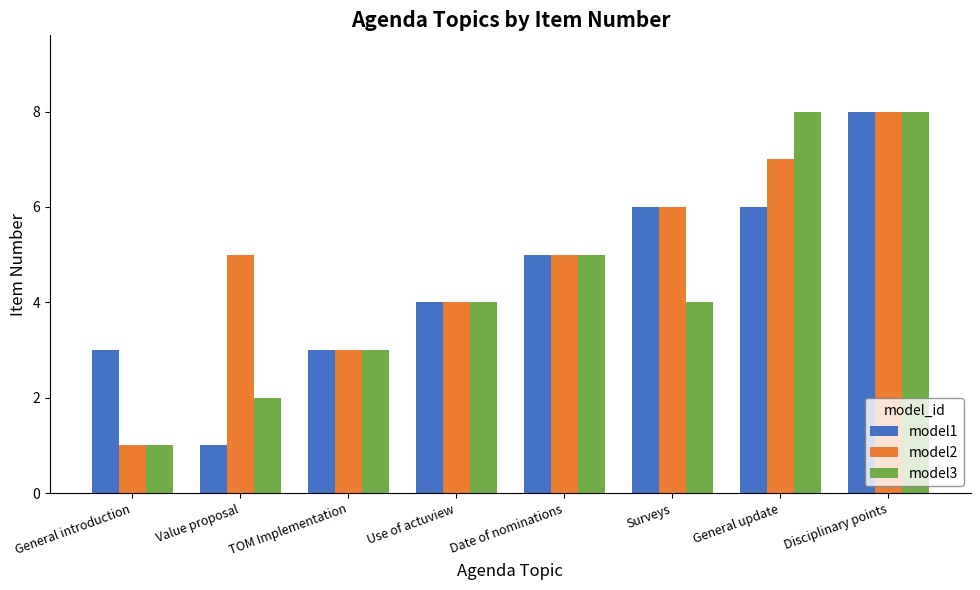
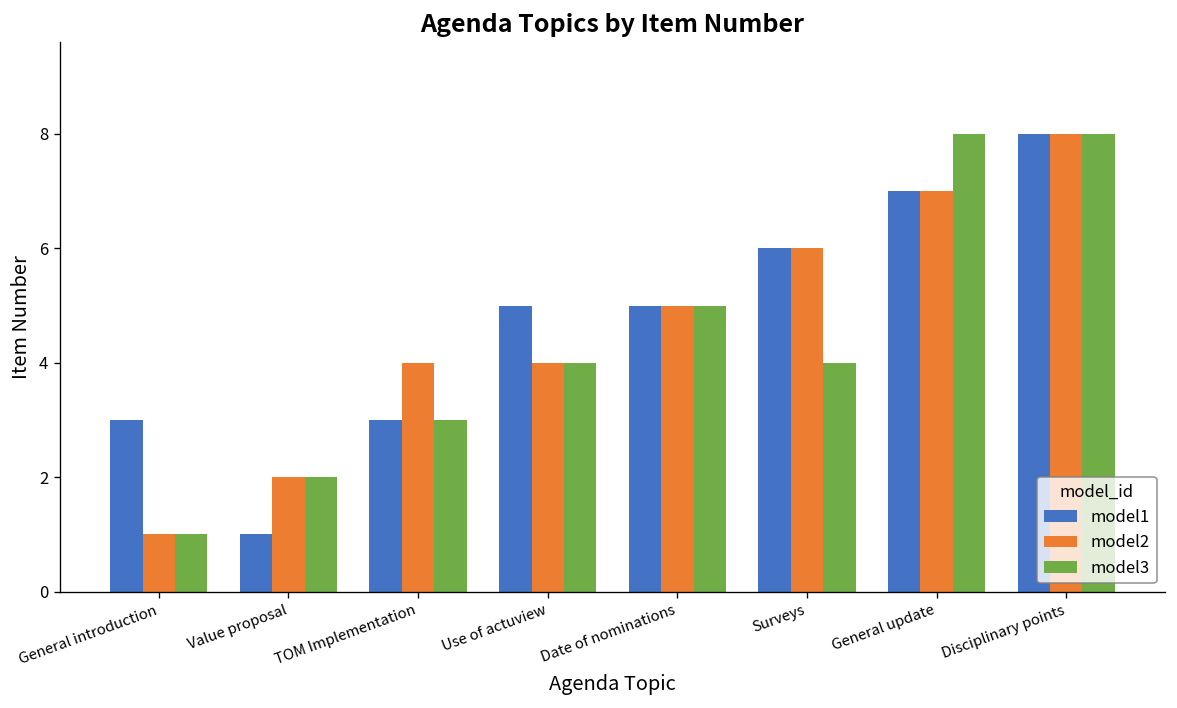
  {
    "model1": {
      "General introduction": 3,
      "Value proposal": 1,
      "TOM Implementation": 3,
-     "Use of actuview": 4,
+     "Use of actuview": 5,
      "Date of nominations": 5,
      "Surveys": 6,
-     "General update": 6,
+     "General update": 7,
      "Disciplinary points": 8
    },
    "model2": {
      "General introduction": 1,
-     "Value proposal": 5,
-     "TOM Implementation": 3,
+     "Value proposal": 2,
+     "TOM Implementation": 4,
      "Use of actuview": 4,
      "Date of nominations": 5,
      "Surveys": 6,
      "General update": 7,
      "Disciplinary points": 8
    },
    "model3": {
      "General introduction": 1,
      "Value proposal": 2,
      "TOM Implementation": 3,
      "Use of actuview": 4,
      "Date of nominations": 5,
      "Surveys": 4,
      "General update": 8,
      "Disciplinary points": 8
    }
  }
